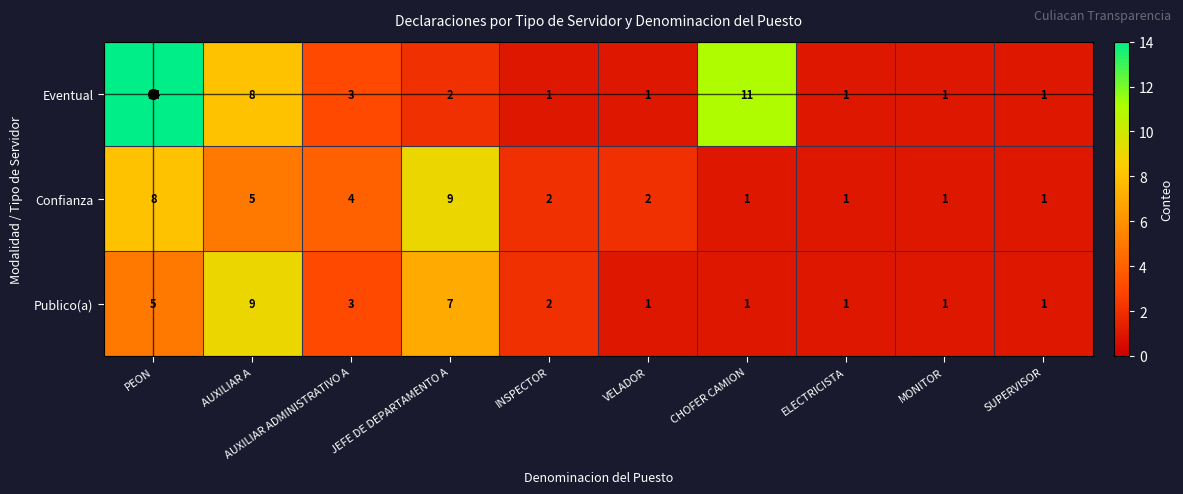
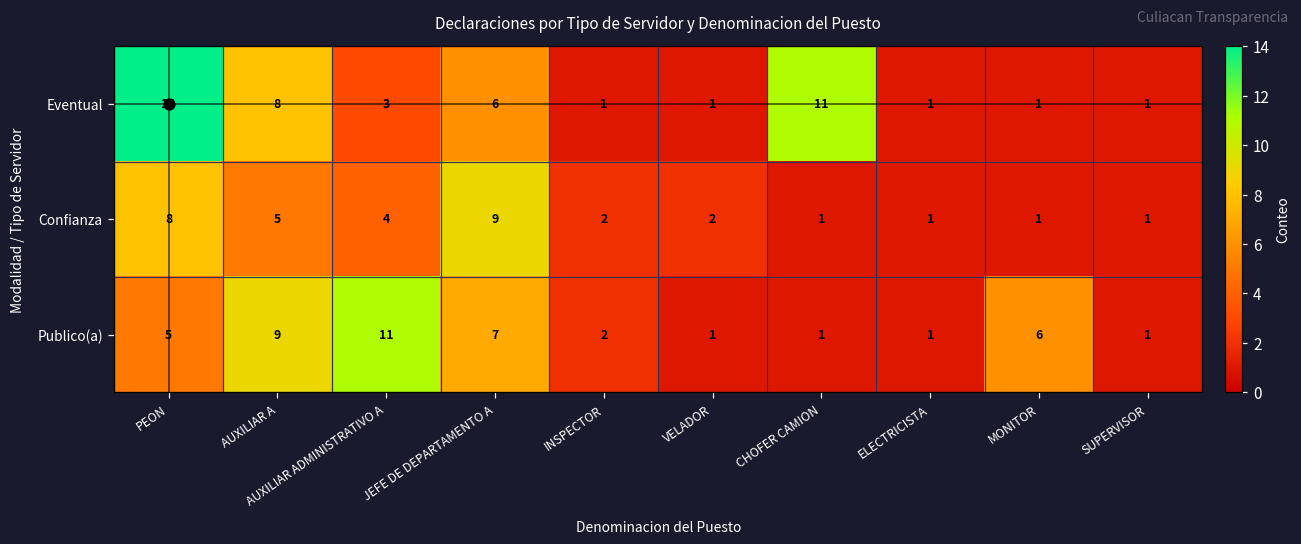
  {
    "Eventual": {
      "AUXILIAR A": 8,
      "AUXILIAR ADMINISTRATIVO A": 3,
-     "JEFE DE DEPARTAMENTO A": 2,
+     "JEFE DE DEPARTAMENTO A": 6,
      "INSPECTOR": 1,
      "VELADOR": 1,
      "CHOFER CAMION": 11,
      "ELECTRICISTA": 1,
      "MONITOR": 1,
      "SUPERVISOR": 1
    },
    "Confianza": {
      "PEON": 8,
      "AUXILIAR A": 5,
      "AUXILIAR ADMINISTRATIVO A": 4,
      "JEFE DE DEPARTAMENTO A": 9,
      "INSPECTOR": 2,
      "VELADOR": 2,
      "CHOFER CAMION": 1,
      "ELECTRICISTA": 1,
      "MONITOR": 1,
      "SUPERVISOR": 1
    },
    "Publico(a)": {
      "PEON": 5,
      "AUXILIAR A": 9,
-     "AUXILIAR ADMINISTRATIVO A": 3,
+     "AUXILIAR ADMINISTRATIVO A": 11,
      "JEFE DE DEPARTAMENTO A": 7,
      "INSPECTOR": 2,
      "VELADOR": 1,
      "CHOFER CAMION": 1,
      "ELECTRICISTA": 1,
-     "MONITOR": 1,
+     "MONITOR": 6,
      "SUPERVISOR": 1
    }
  }
